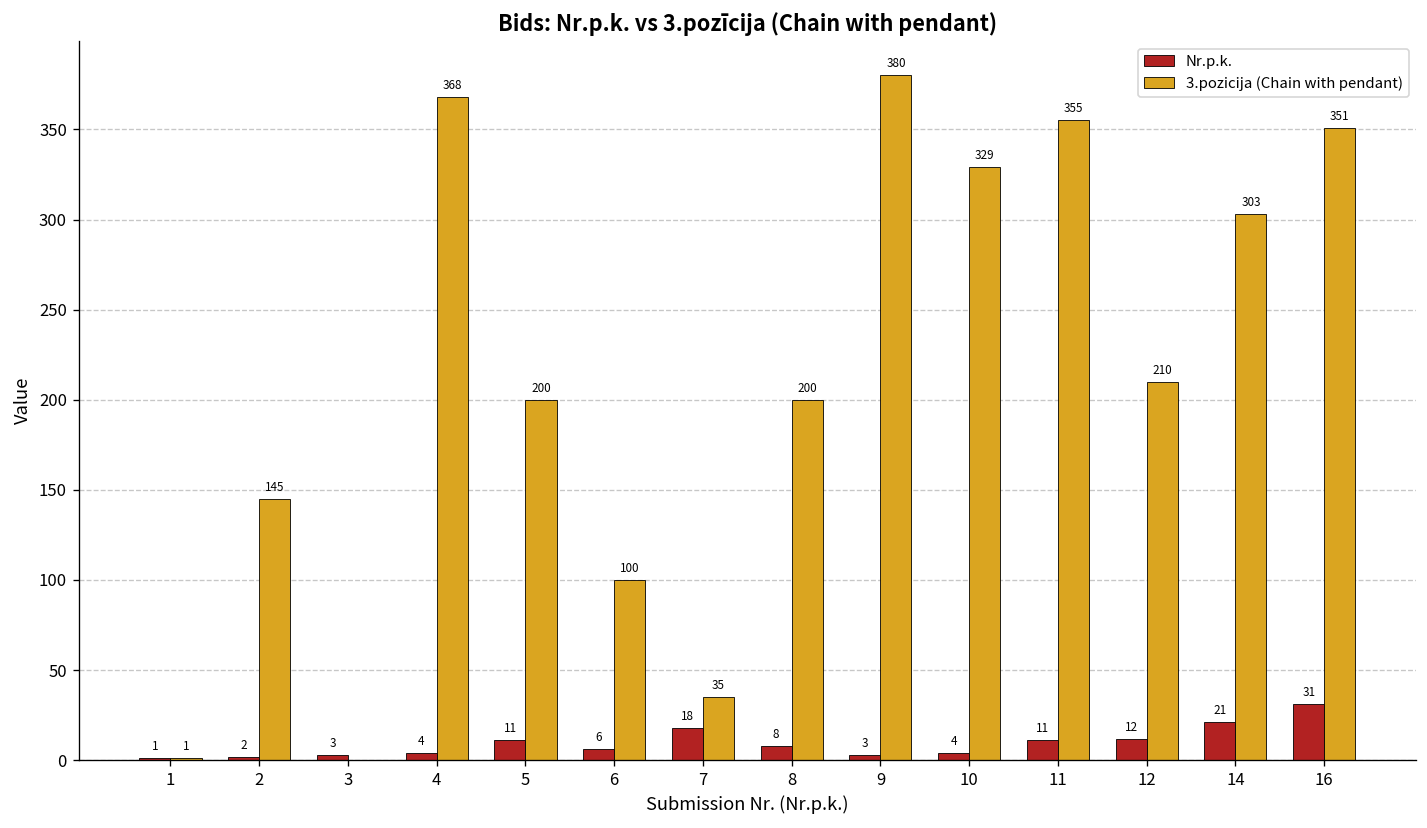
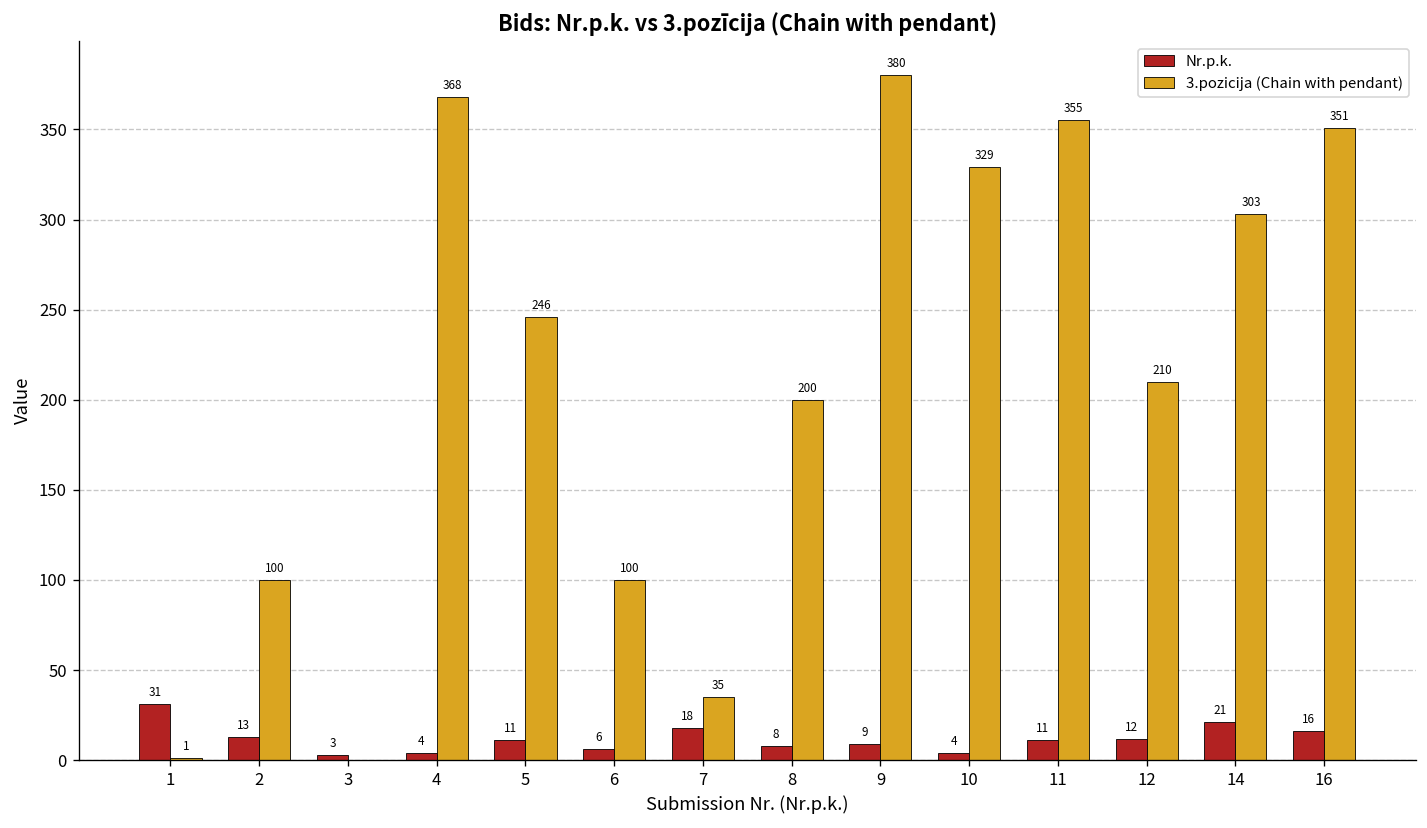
  {
    "Nr.p.k.": {
-     "1": 1,
-     "2": 2,
+     "1": 31,
+     "2": 13,
      "3": 3,
      "4": 4,
      "5": 11,
      "6": 6,
      "7": 18,
      "8": 8,
-     "9": 3,
+     "9": 9,
      "10": 4,
      "11": 11,
      "12": 12,
      "14": 21,
-     "16": 31
+     "16": 16
    },
    "3.pozicija (Chain with pendant)": {
      "1": 1,
-     "2": 145,
+     "2": 100,
      "4": 368,
-     "5": 200,
+     "5": 246,
      "6": 100,
      "7": 35,
      "8": 200,
      "9": 380,
      "10": 329,
      "11": 355,
      "12": 210,
      "14": 303,
      "16": 351
    }
  }
